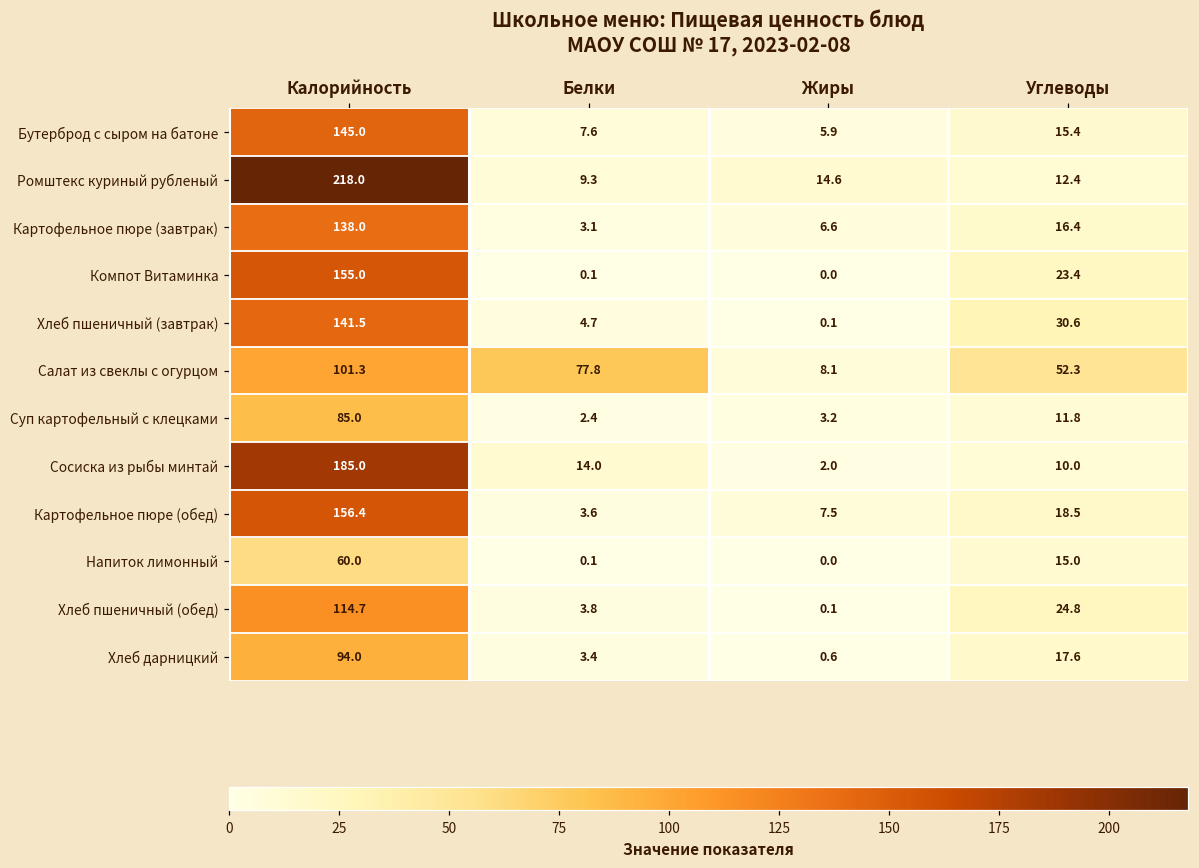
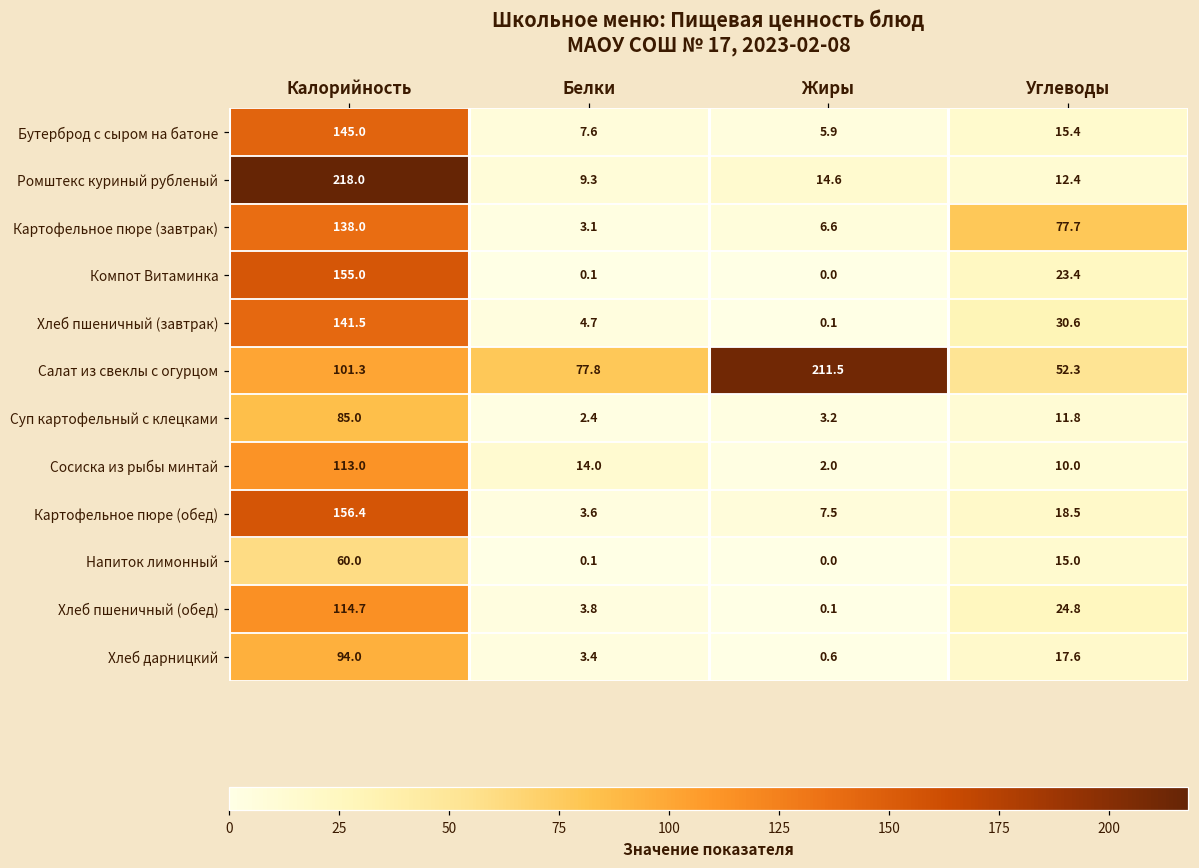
  {
    "Бутерброд с сыром на батоне": {
      "Калорийность": 145.0,
      "Белки": 7.6,
      "Жиры": 5.9,
      "Углеводы": 15.4
    },
    "Ромштекс куриный рубленый": {
      "Калорийность": 218.0,
      "Белки": 9.3,
      "Жиры": 14.6,
      "Углеводы": 12.4
    },
    "Картофельное пюре (завтрак)": {
      "Калорийность": 138.0,
      "Белки": 3.1,
      "Жиры": 6.6,
-     "Углеводы": 16.4
+     "Углеводы": 77.7
    },
    "Компот Витаминка": {
      "Калорийность": 155.0,
      "Белки": 0.1,
      "Жиры": 0.0,
      "Углеводы": 23.4
    },
    "Хлеб пшеничный (завтрак)": {
      "Калорийность": 141.5,
      "Белки": 4.7,
      "Жиры": 0.1,
      "Углеводы": 30.6
    },
    "Салат из свеклы с огурцом": {
      "Калорийность": 101.3,
      "Белки": 77.8,
-     "Жиры": 8.1,
+     "Жиры": 211.5,
      "Углеводы": 52.3
    },
    "Суп картофельный с клецками": {
      "Калорийность": 85.0,
      "Белки": 2.4,
      "Жиры": 3.2,
      "Углеводы": 11.8
    },
    "Сосиска из рыбы минтай": {
-     "Калорийность": 185.0,
+     "Калорийность": 113.0,
      "Белки": 14.0,
      "Жиры": 2.0,
      "Углеводы": 10.0
    },
    "Картофельное пюре (обед)": {
      "Калорийность": 156.4,
      "Белки": 3.6,
      "Жиры": 7.5,
      "Углеводы": 18.5
    },
    "Напиток лимонный": {
      "Калорийность": 60.0,
      "Белки": 0.1,
      "Жиры": 0.0,
      "Углеводы": 15.0
    },
    "Хлеб пшеничный (обед)": {
      "Калорийность": 114.7,
      "Белки": 3.8,
      "Жиры": 0.1,
      "Углеводы": 24.8
    },
    "Хлеб дарницкий": {
      "Калорийность": 94.0,
      "Белки": 3.4,
      "Жиры": 0.6,
      "Углеводы": 17.6
    }
  }
